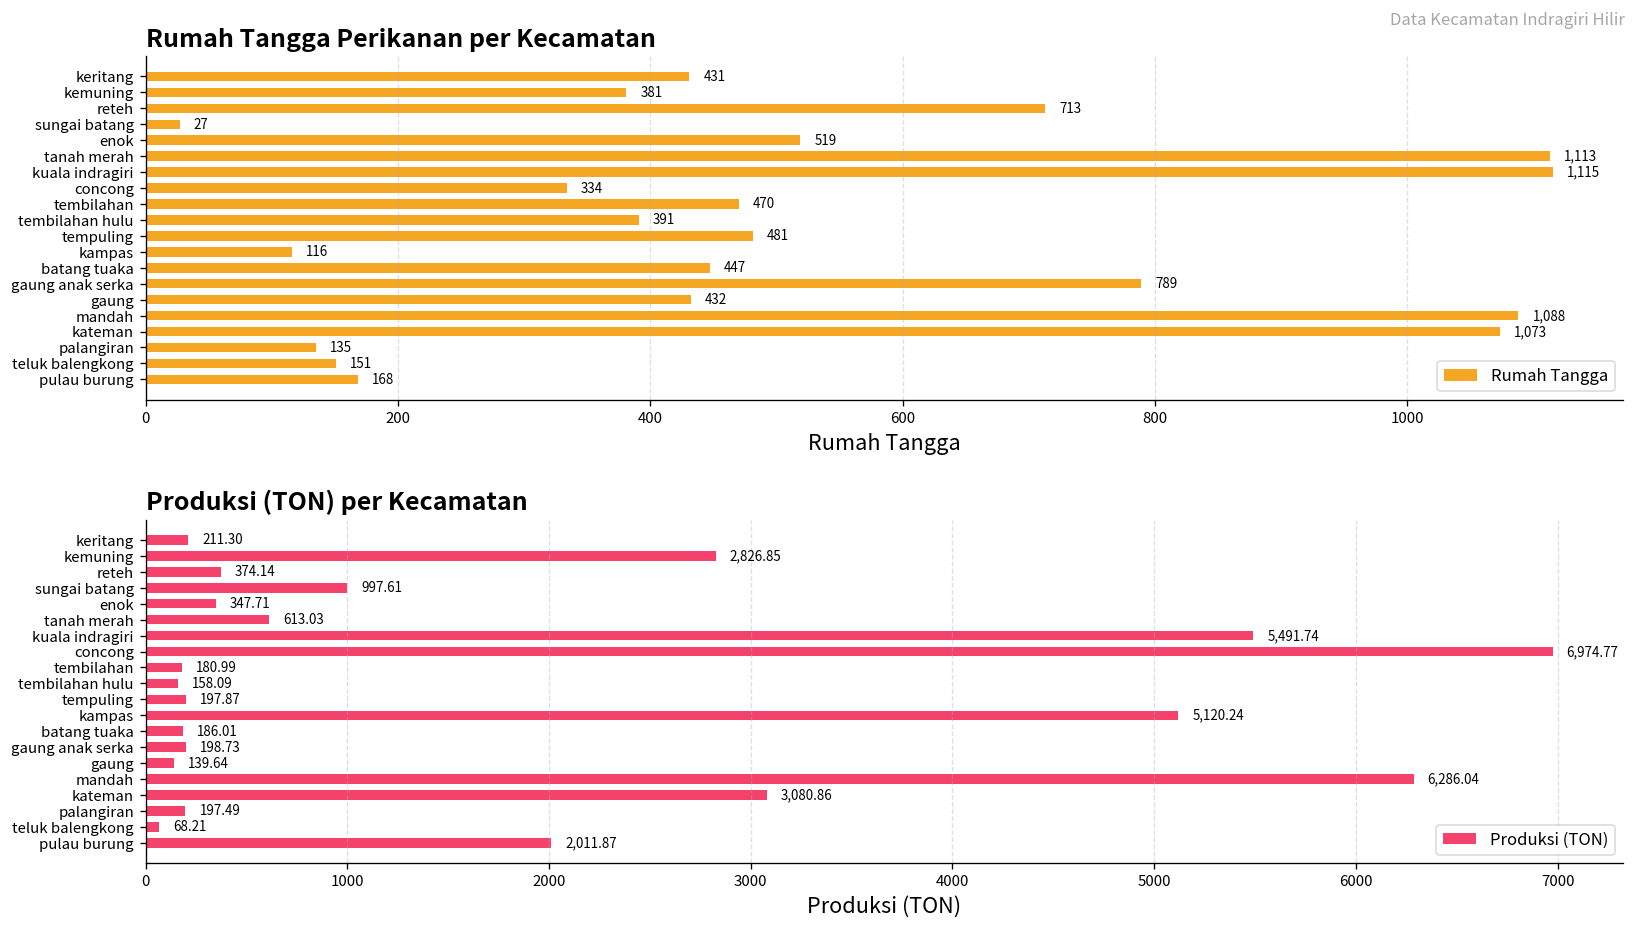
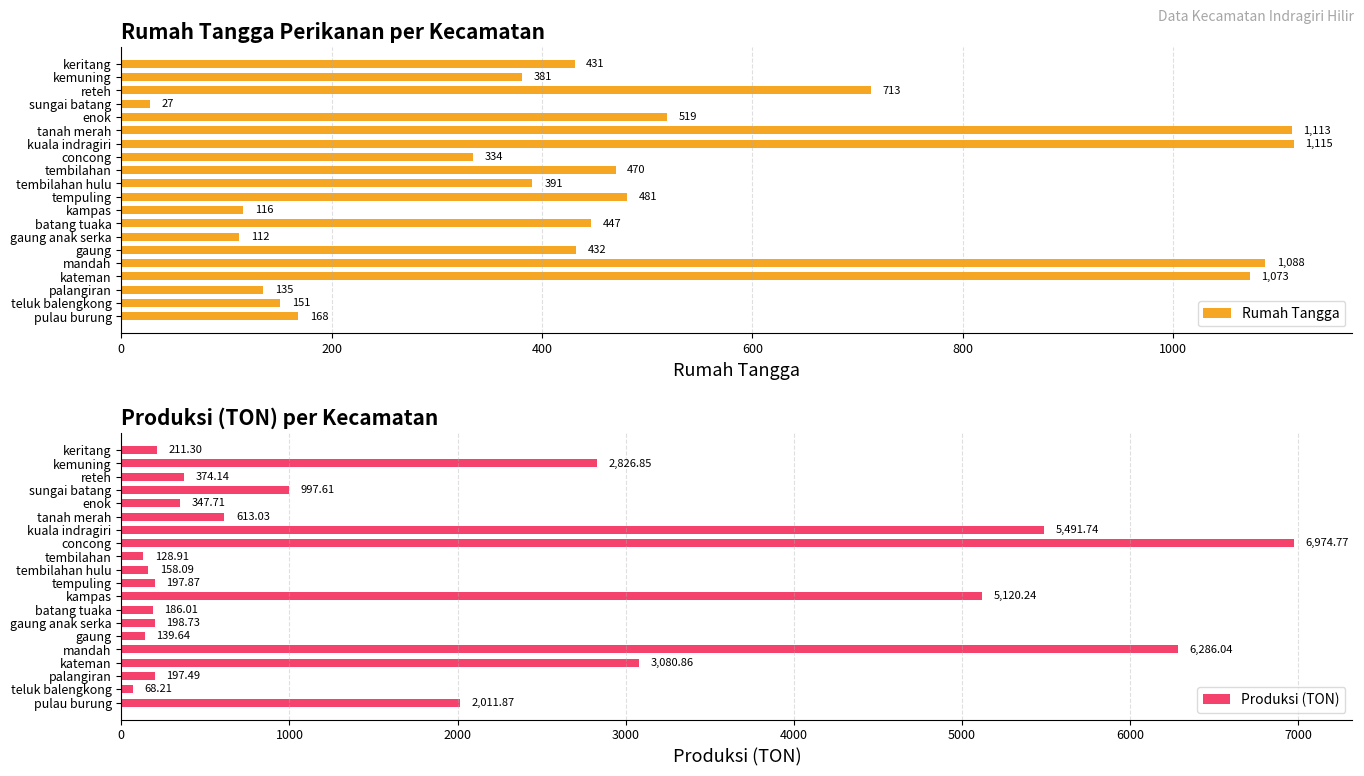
  {
    "Rumah Tangga Perikanan per Kecamatan": {
      "keritang": "431",
      "kemuning": "381",
      "reteh": "713",
      "sungai batang": "27",
      "enok": "519",
      "tanah merah": "1,113",
      "kuala indragiri": "1,115",
      "concong": "334",
      "tembilahan": "470",
      "tembilahan hulu": "391",
      "tempuling": "481",
      "kampas": "116",
      "batang tuaka": "447",
-     "gaung anak serka": "789",
+     "gaung anak serka": "112",
      "gaung": "432",
      "mandah": "1,088",
      "kateman": "1,073",
      "palangiran": "135",
      "teluk balengkong": "151",
      "pulau burung": "168"
    },
    "Produksi (TON) per Kecamatan": {
      "keritang": "211.30",
      "kemuning": "2,826.85",
      "reteh": "374.14",
      "sungai batang": "997.61",
      "enok": "347.71",
      "tanah merah": "613.03",
      "kuala indragiri": "5,491.74",
      "concong": "6,974.77",
-     "tembilahan": "180.99",
+     "tembilahan": "128.91",
      "tembilahan hulu": "158.09",
      "tempuling": "197.87",
      "kampas": "5,120.24",
      "batang tuaka": "186.01",
      "gaung anak serka": "198.73",
      "gaung": "139.64",
      "mandah": "6,286.04",
      "kateman": "3,080.86",
      "palangiran": "197.49",
      "teluk balengkong": "68.21",
      "pulau burung": "2,011.87"
    }
  }
